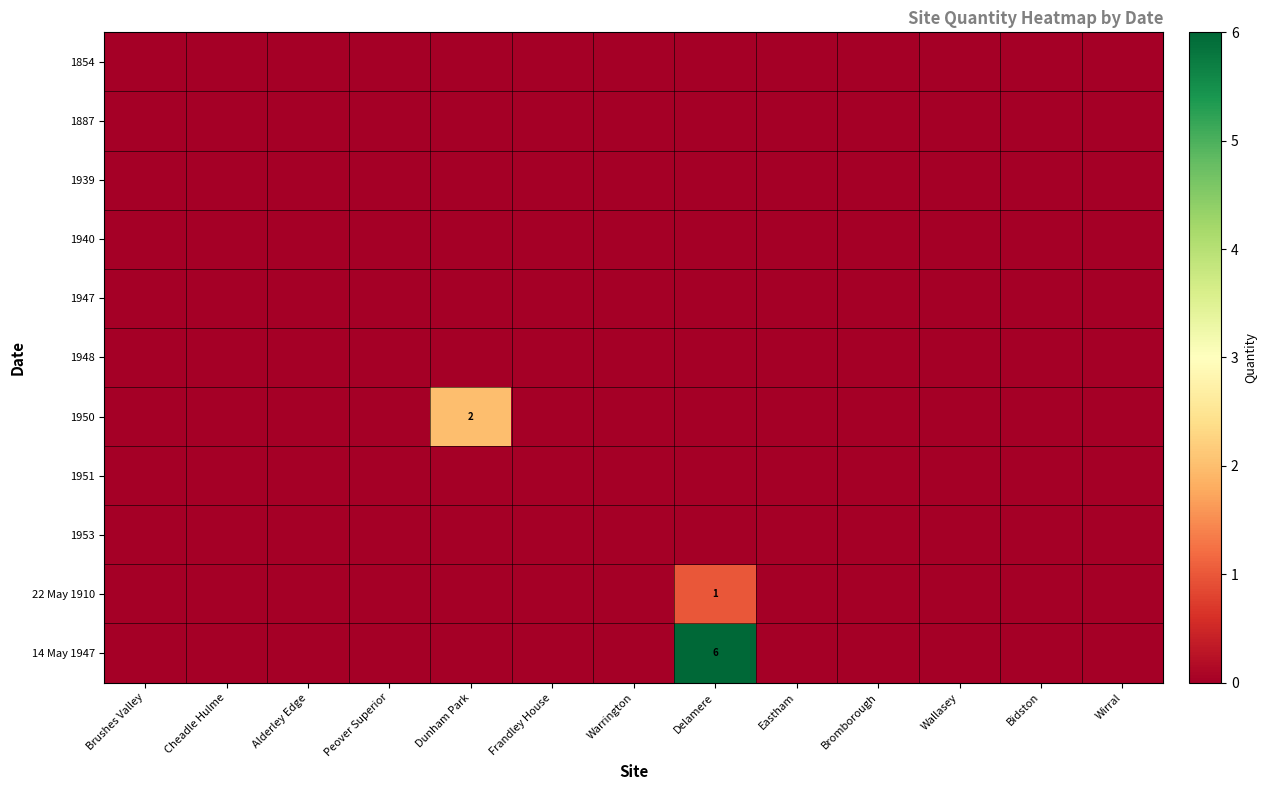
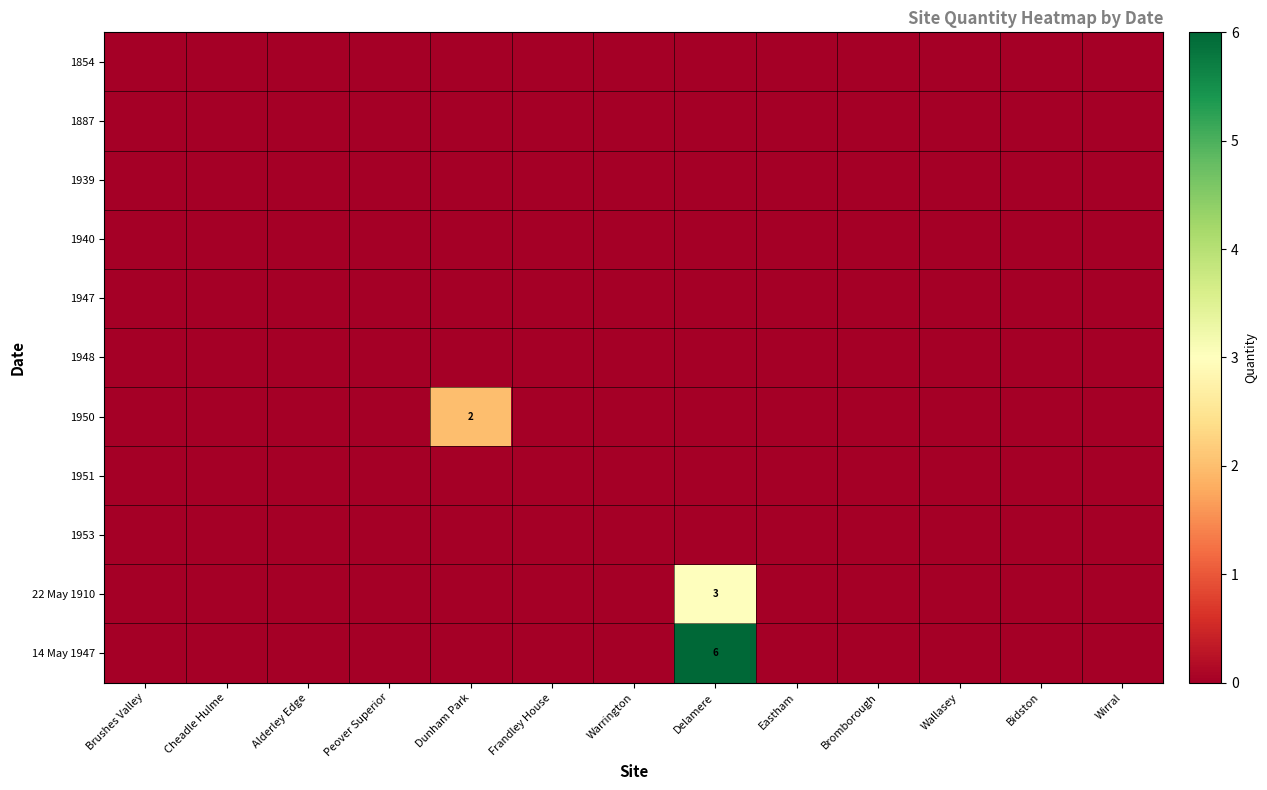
  {
    "1950": {
      "Dunham Park": 2
    },
    "22 May 1910": {
-     "Delamere": 1
+     "Delamere": 3
    },
    "14 May 1947": {
      "Delamere": 6
    }
  }
